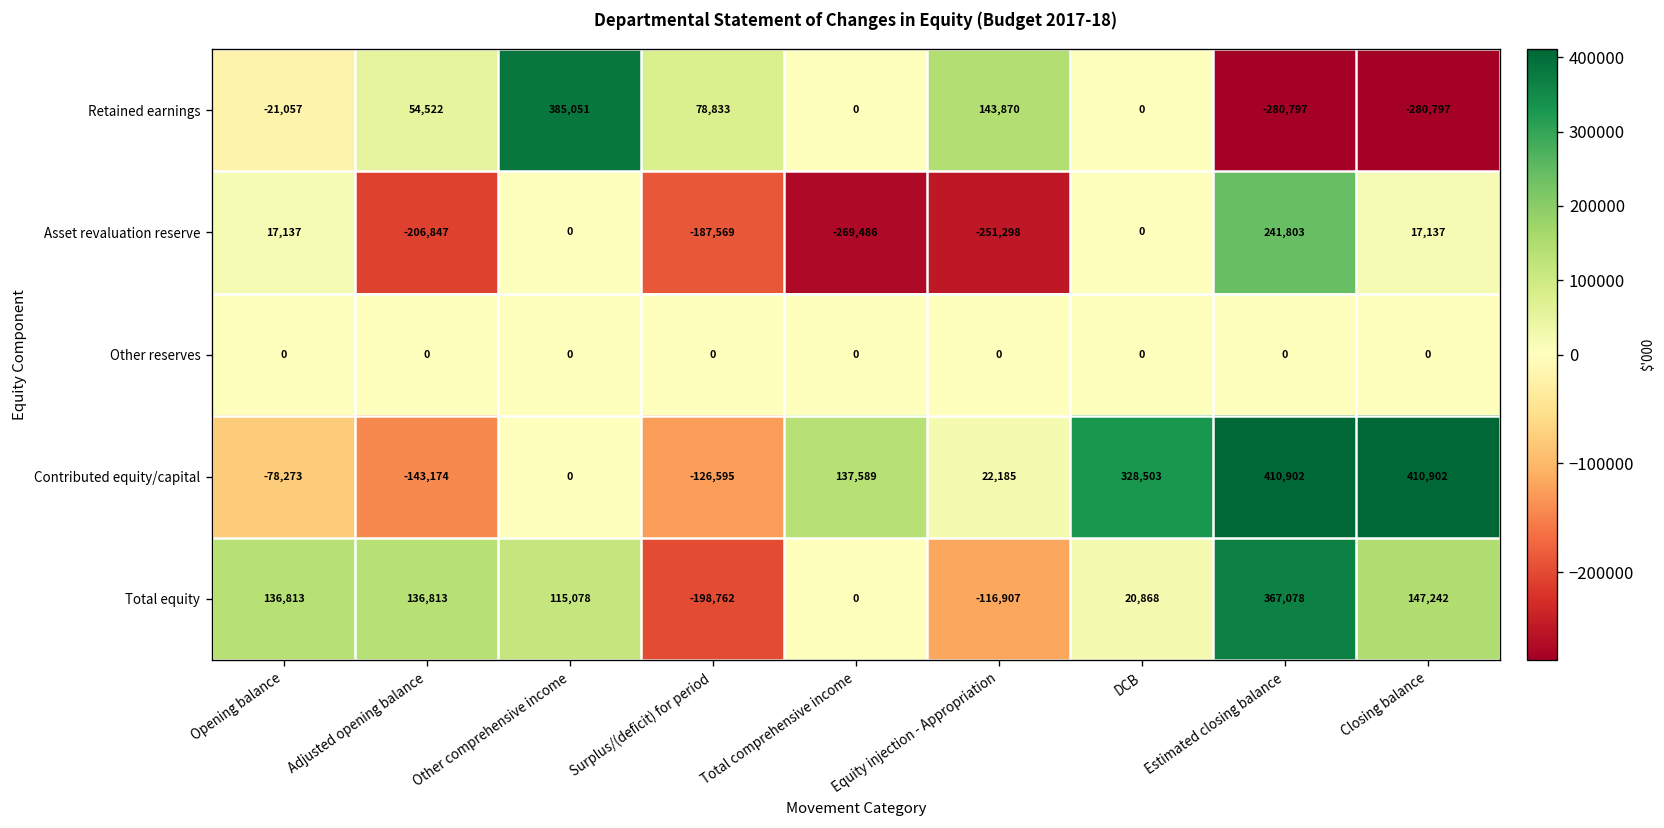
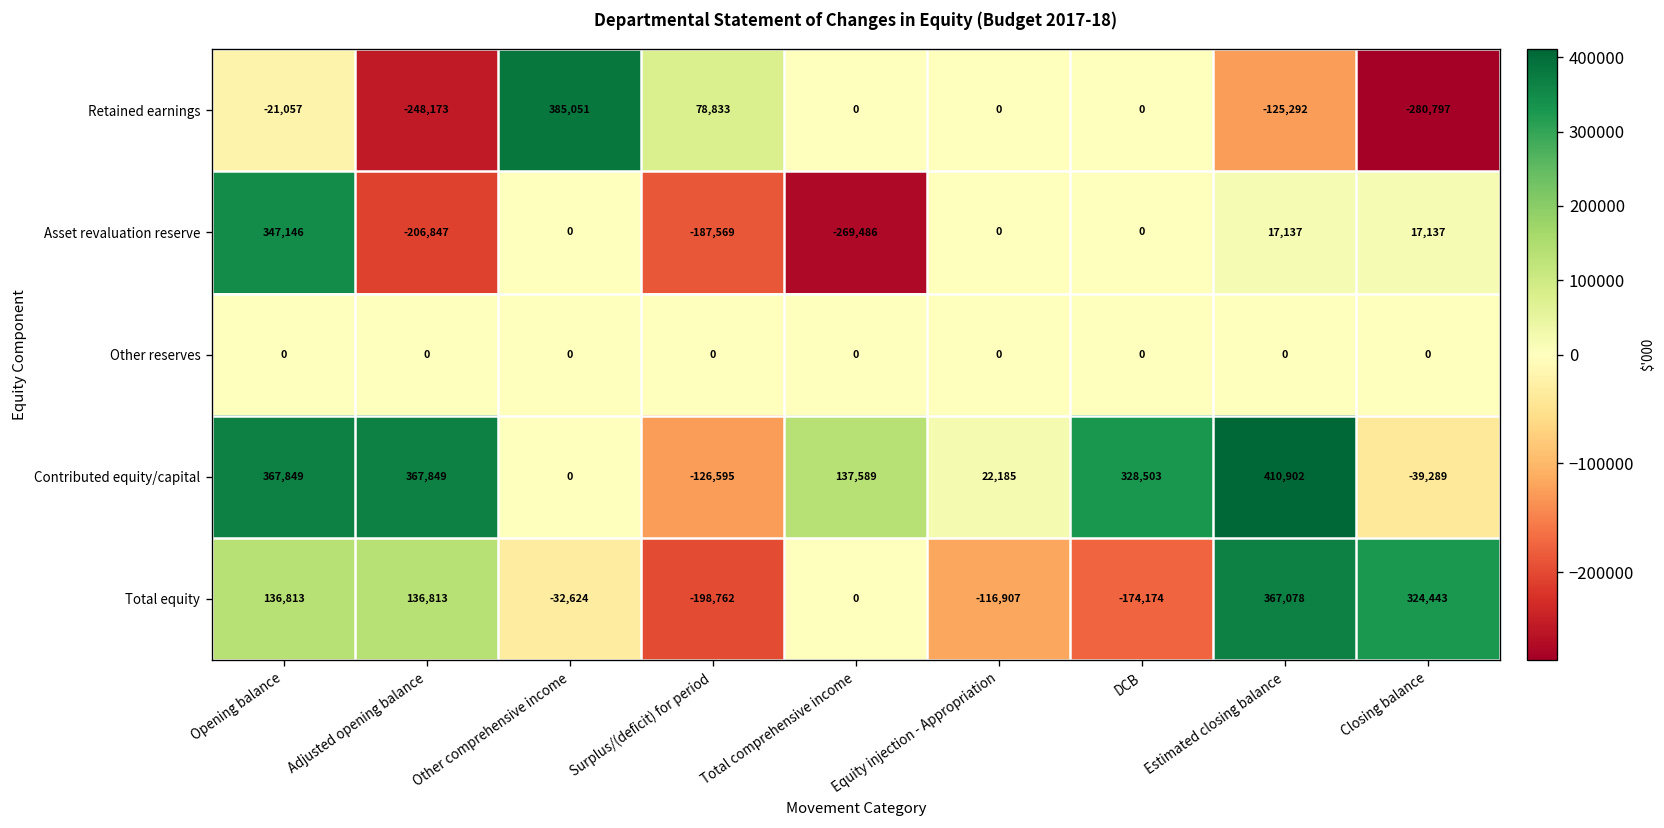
  {
    "Retained earnings": {
      "Opening balance": "-21,057",
-     "Adjusted opening balance": "54,522",
+     "Adjusted opening balance": "-248,173",
      "Other comprehensive income": "385,051",
      "Surplus/(deficit) for period": "78,833",
      "Total comprehensive income": "0",
-     "Equity injection - Appropriation": "143,870",
+     "Equity injection - Appropriation": "0",
      "DCB": "0",
-     "Estimated closing balance": "-280,797",
+     "Estimated closing balance": "-125,292",
      "Closing balance": "-280,797"
    },
    "Asset revaluation reserve": {
-     "Opening balance": "17,137",
+     "Opening balance": "347,146",
      "Adjusted opening balance": "-206,847",
      "Other comprehensive income": "0",
      "Surplus/(deficit) for period": "-187,569",
      "Total comprehensive income": "-269,486",
-     "Equity injection - Appropriation": "-251,298",
+     "Equity injection - Appropriation": "0",
      "DCB": "0",
-     "Estimated closing balance": "241,803",
+     "Estimated closing balance": "17,137",
      "Closing balance": "17,137"
    },
    "Other reserves": {
      "Opening balance": "0",
      "Adjusted opening balance": "0",
      "Other comprehensive income": "0",
      "Surplus/(deficit) for period": "0",
      "Total comprehensive income": "0",
      "Equity injection - Appropriation": "0",
      "DCB": "0",
      "Estimated closing balance": "0",
      "Closing balance": "0"
    },
    "Contributed equity/capital": {
-     "Opening balance": "-78,273",
-     "Adjusted opening balance": "-143,174",
+     "Opening balance": "367,849",
+     "Adjusted opening balance": "367,849",
      "Other comprehensive income": "0",
      "Surplus/(deficit) for period": "-126,595",
      "Total comprehensive income": "137,589",
      "Equity injection - Appropriation": "22,185",
      "DCB": "328,503",
      "Estimated closing balance": "410,902",
-     "Closing balance": "410,902"
+     "Closing balance": "-39,289"
    },
    "Total equity": {
      "Opening balance": "136,813",
      "Adjusted opening balance": "136,813",
-     "Other comprehensive income": "115,078",
+     "Other comprehensive income": "-32,624",
      "Surplus/(deficit) for period": "-198,762",
      "Total comprehensive income": "0",
      "Equity injection - Appropriation": "-116,907",
-     "DCB": "20,868",
+     "DCB": "-174,174",
      "Estimated closing balance": "367,078",
-     "Closing balance": "147,242"
+     "Closing balance": "324,443"
    }
  }
